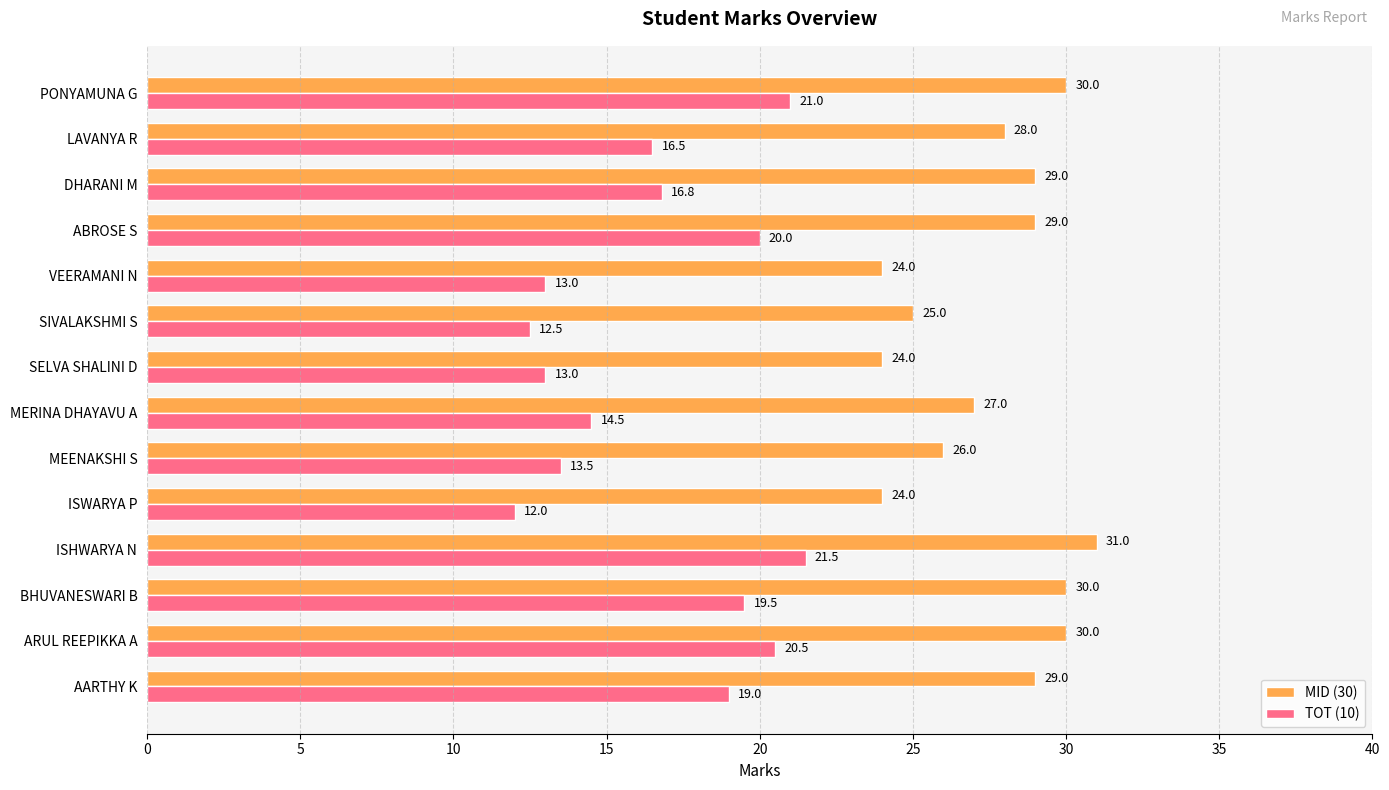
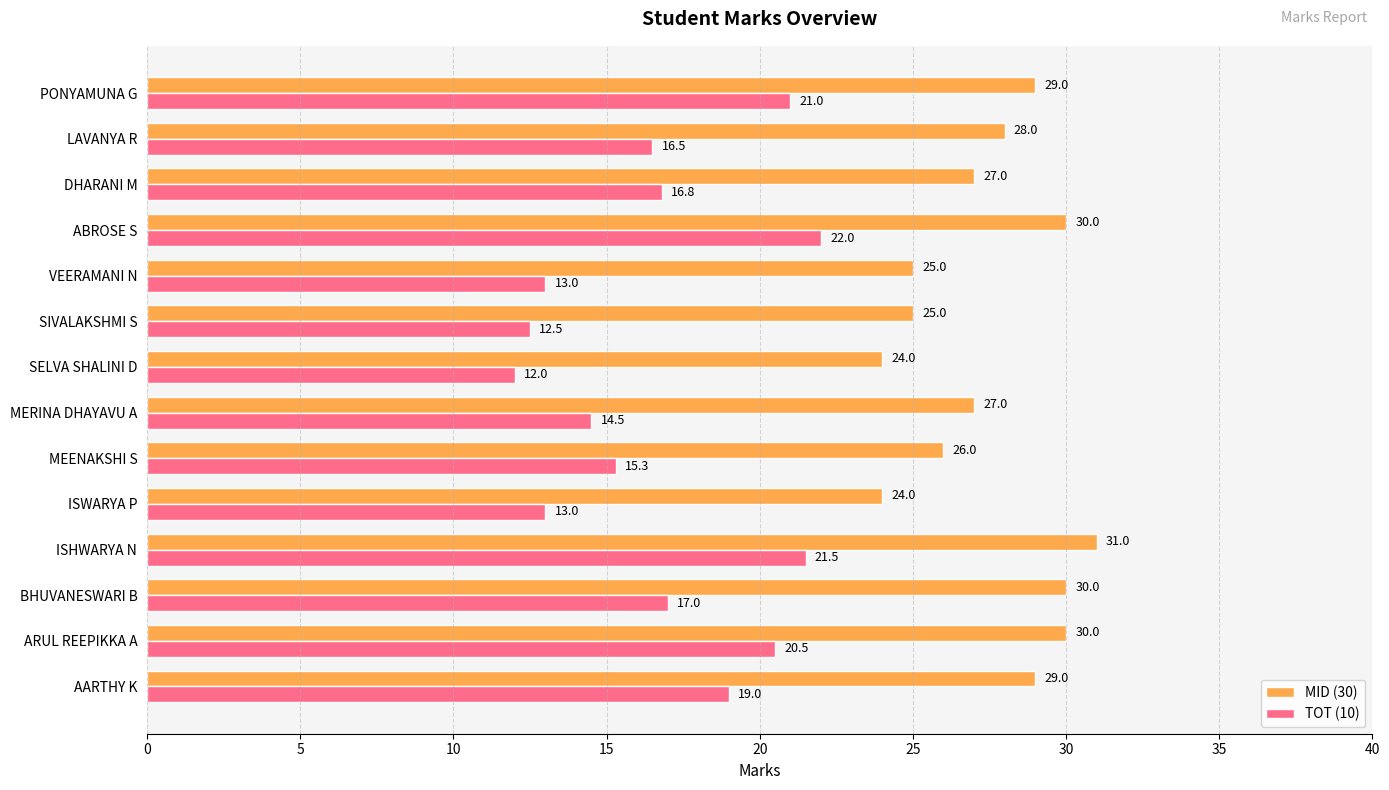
  {
    "MID (30)": {
-     "PONYAMUNA G": 30.0,
+     "PONYAMUNA G": 29.0,
      "LAVANYA R": 28.0,
-     "DHARANI M": 29.0,
-     "ABROSE S": 29.0,
-     "VEERAMANI N": 24.0,
+     "DHARANI M": 27.0,
+     "ABROSE S": 30.0,
+     "VEERAMANI N": 25.0,
      "SIVALAKSHMI S": 25.0,
      "SELVA SHALINI D": 24.0,
      "MERINA DHAYAVU A": 27.0,
      "MEENAKSHI S": 26.0,
      "ISWARYA P": 24.0,
      "ISHWARYA N": 31.0,
      "BHUVANESWARI B": 30.0,
      "ARUL REEPIKKA A": 30.0,
      "AARTHY K": 29.0
    },
    "TOT (10)": {
      "PONYAMUNA G": 21.0,
      "LAVANYA R": 16.5,
      "DHARANI M": 16.8,
-     "ABROSE S": 20.0,
+     "ABROSE S": 22.0,
      "VEERAMANI N": 13.0,
      "SIVALAKSHMI S": 12.5,
-     "SELVA SHALINI D": 13.0,
+     "SELVA SHALINI D": 12.0,
      "MERINA DHAYAVU A": 14.5,
-     "MEENAKSHI S": 13.5,
-     "ISWARYA P": 12.0,
+     "MEENAKSHI S": 15.3,
+     "ISWARYA P": 13.0,
      "ISHWARYA N": 21.5,
-     "BHUVANESWARI B": 19.5,
+     "BHUVANESWARI B": 17.0,
      "ARUL REEPIKKA A": 20.5,
      "AARTHY K": 19.0
    }
  }
